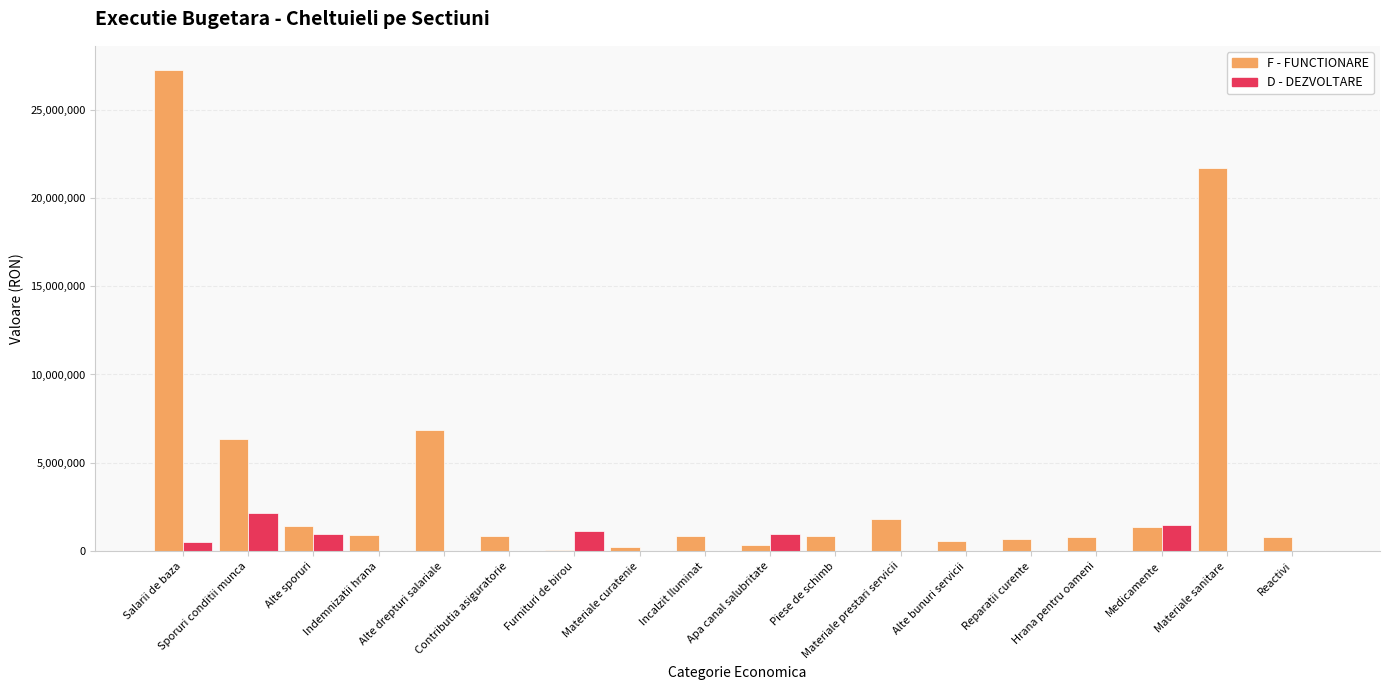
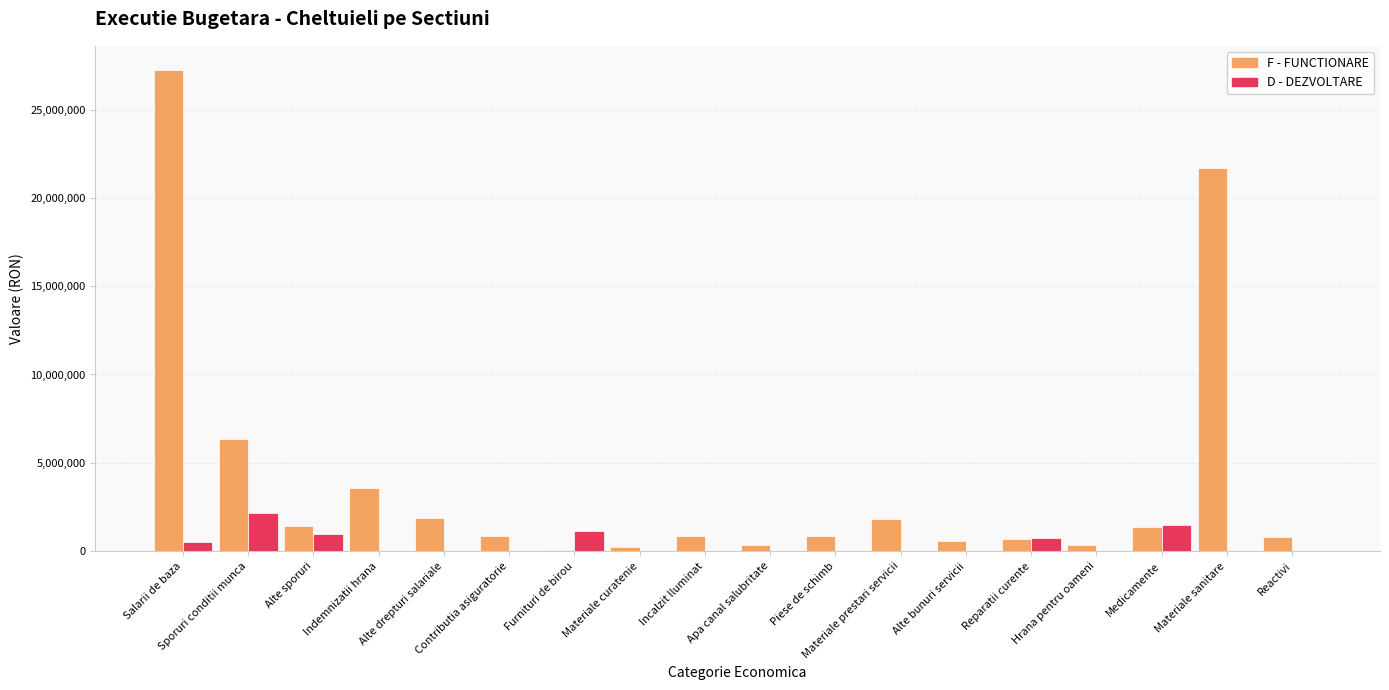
  {
    "F - FUNCTIONARE": {
      "Salarii de baza": "27,200,000",
      "Sporuri conditii munca": "6,400,000",
      "Alte sporuri": "1,400,000",
-     "Indemnizatii hrana": "900,000",
-     "Alte drepturi salariale": "6,900,000",
+     "Indemnizatii hrana": "3,600,000",
+     "Alte drepturi salariale": "1,900,000",
      "Contributia asiguratorie": "800,000",
      "Materiale curatenie": "200,000",
      "Incalzit Iluminat": "900,000",
      "Apa canal salubritate": "400,000",
      "Piese de schimb": "900,000",
      "Materiale prestari servicii": "1,800,000",
      "Alte bunuri servicii": "600,000",
      "Reparatii curente": "700,000",
-     "Hrana pentru oameni": "800,000",
+     "Hrana pentru oameni": "400,000",
      "Medicamente": "1,400,000",
      "Materiale sanitare": "21,700,000",
      "Reactivi": "800,000"
    },
    "D - DEZVOLTARE": {
      "Salarii de baza": "500,000",
      "Sporuri conditii munca": "2,200,000",
      "Alte sporuri": "900,000",
      "Indemnizatii hrana": "0",
      "Alte drepturi salariale": "0",
      "Contributia asiguratorie": "0",
      "Furnituri de birou": "1,100,000",
      "Materiale curatenie": "0",
      "Incalzit Iluminat": "0",
-     "Apa canal salubritate": "900,000",
+     "Apa canal salubritate": "0",
      "Piese de schimb": "0",
      "Materiale prestari servicii": "0",
      "Alte bunuri servicii": "0",
-     "Reparatii curente": "0",
+     "Reparatii curente": "800,000",
      "Hrana pentru oameni": "0",
      "Medicamente": "1,500,000",
      "Materiale sanitare": "0",
      "Reactivi": "0"
    }
  }
